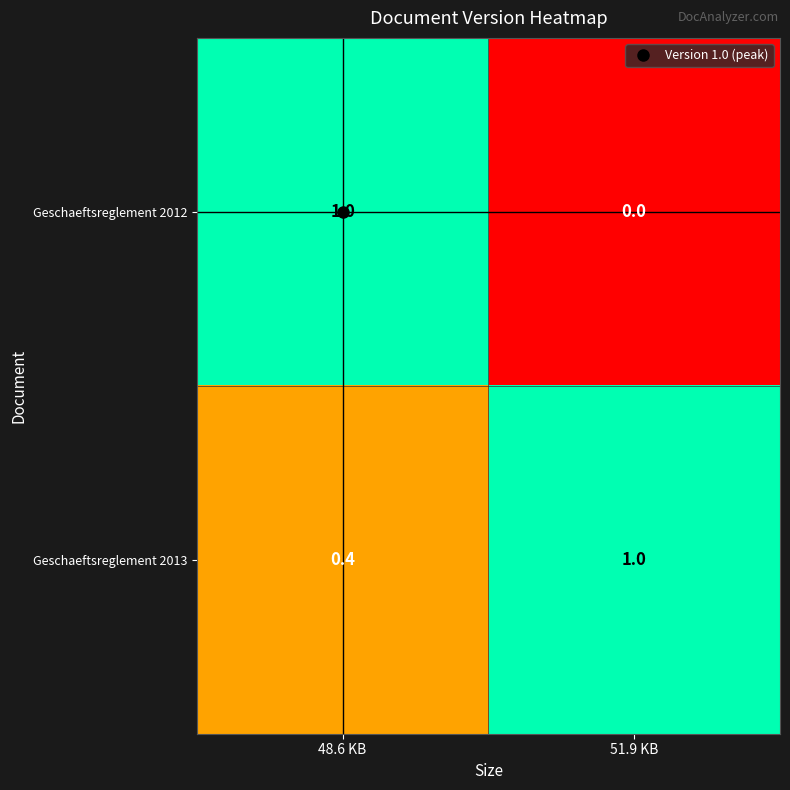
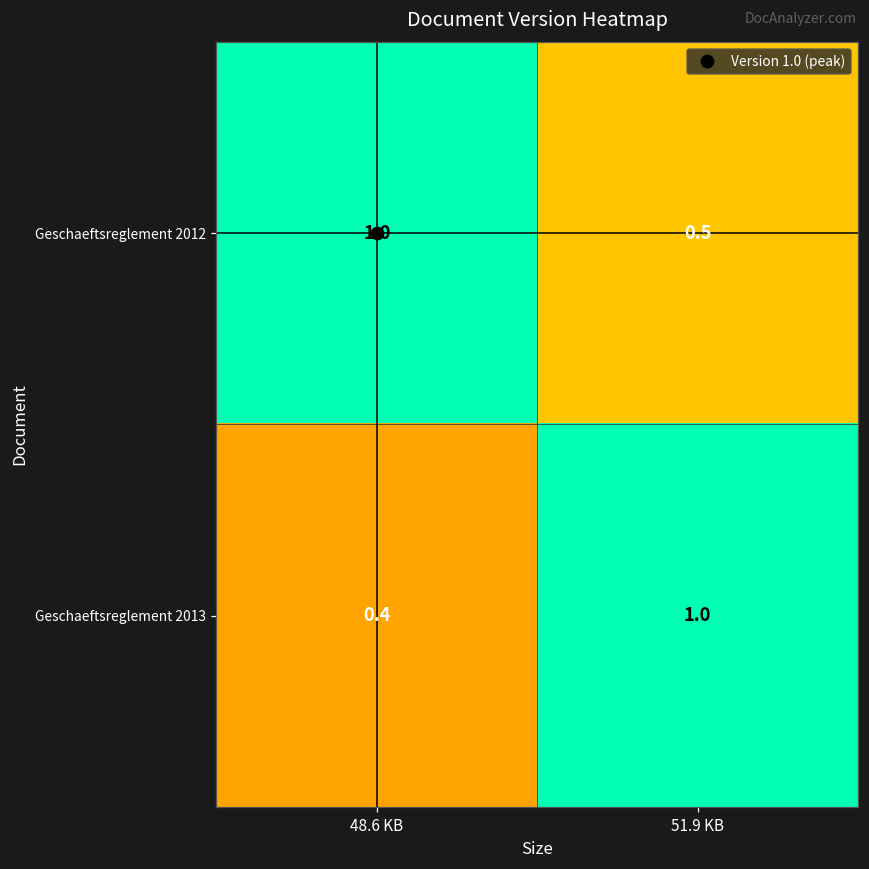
  {
    "Geschaeftsreglement 2012": {
-     "51.9 KB": 0.0
+     "51.9 KB": 0.5
    },
    "Geschaeftsreglement 2013": {
      "48.6 KB": 0.4,
      "51.9 KB": 1.0
    }
  }
